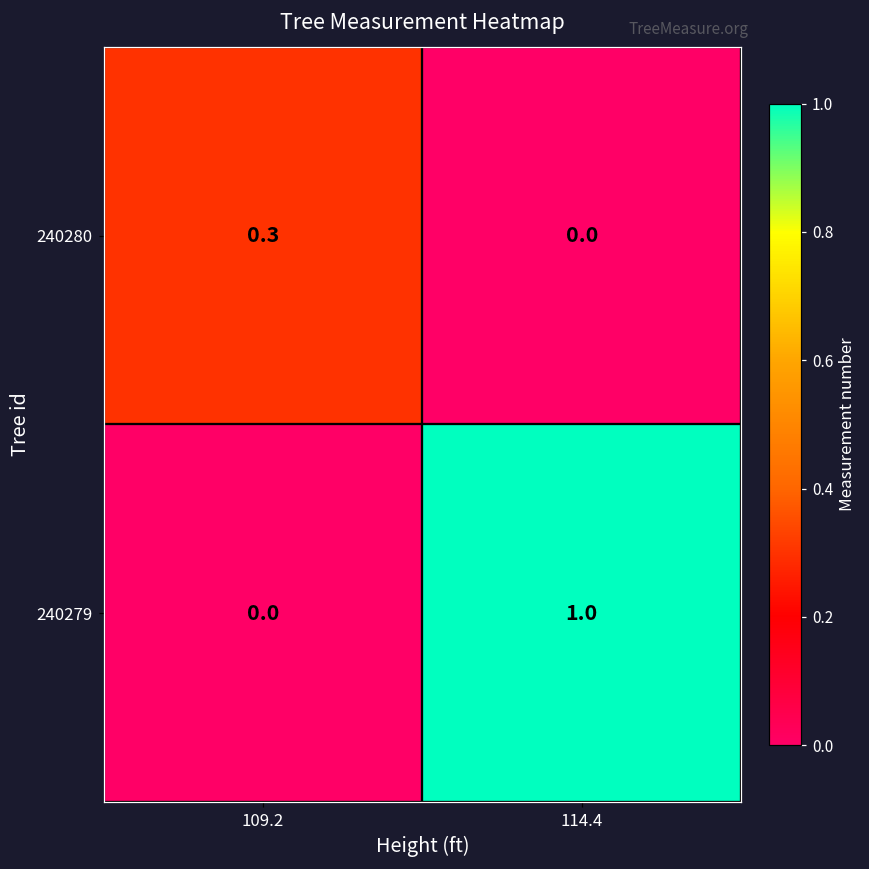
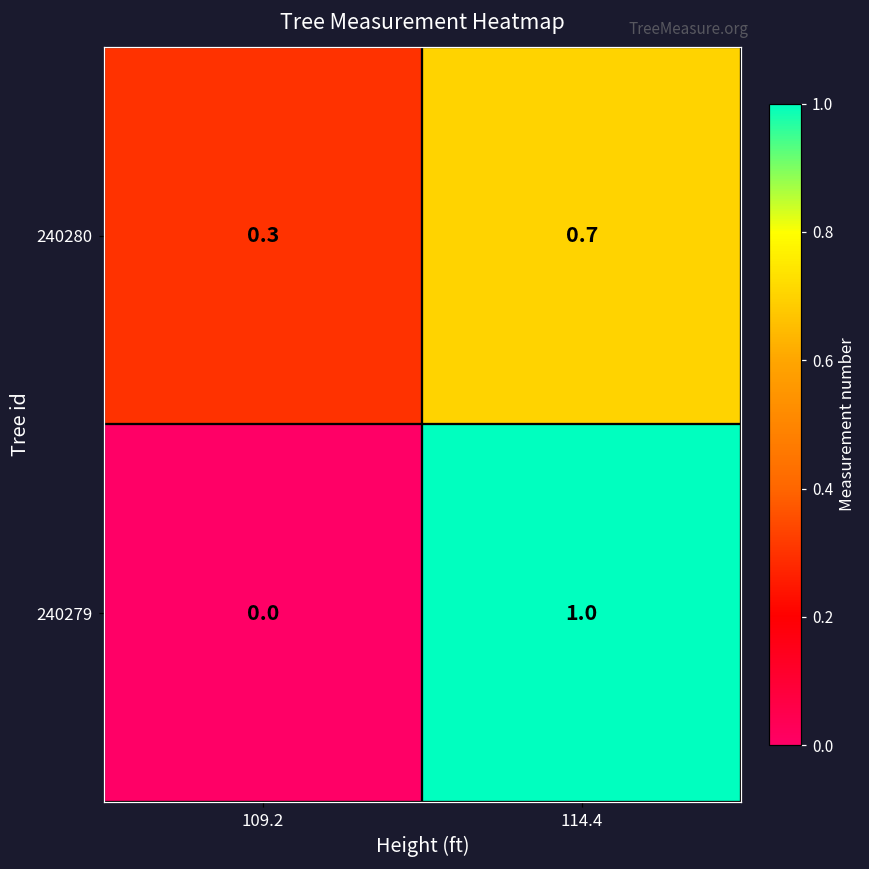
  {
    "240280": {
      "109.2": 0.3,
-     "114.4": 0.0
+     "114.4": 0.7
    },
    "240279": {
      "109.2": 0.0,
      "114.4": 1.0
    }
  }
